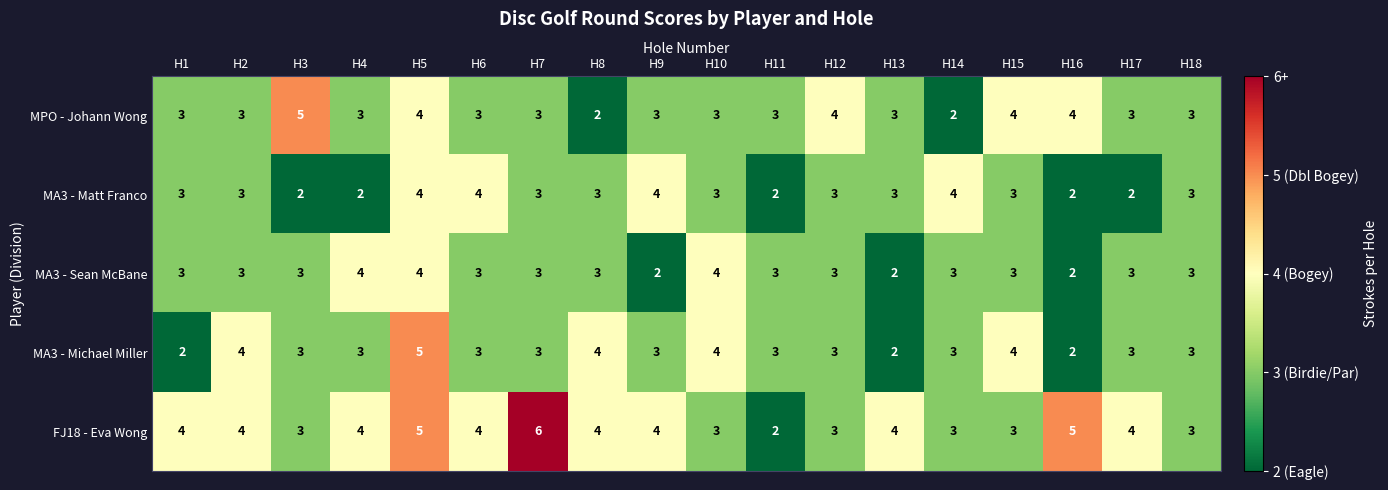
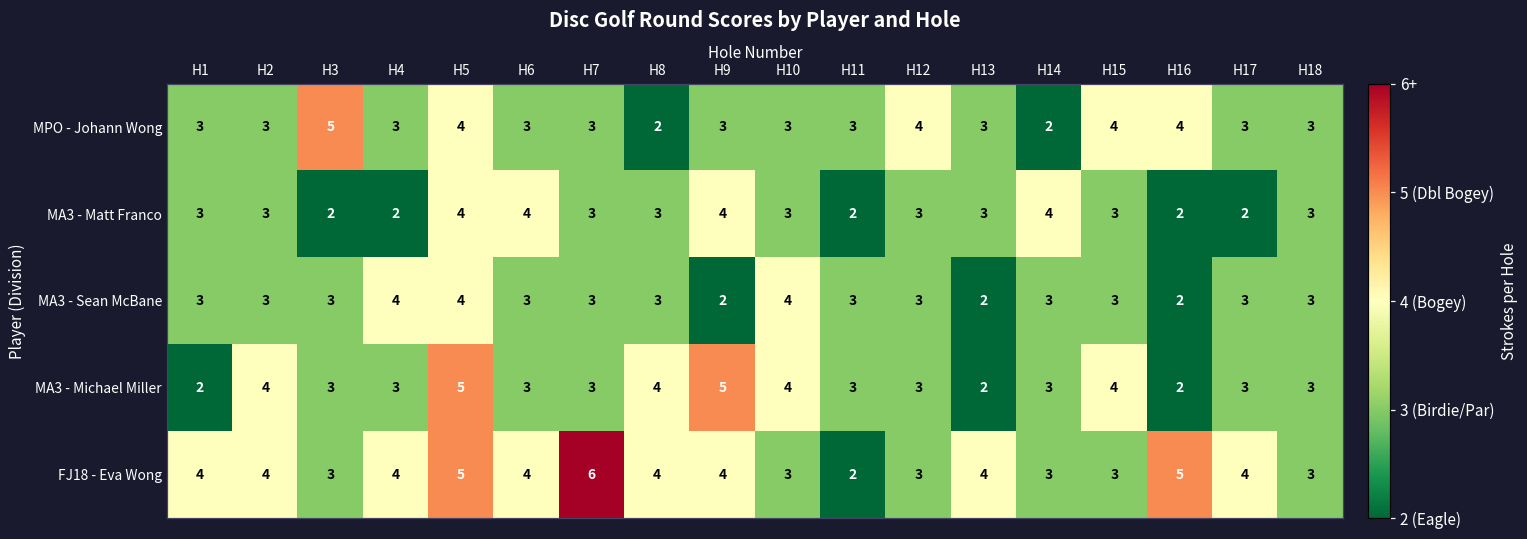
  {
    "MPO - Johann Wong": {
      "H1": 3,
      "H2": 3,
      "H3": 5,
      "H4": 3,
      "H5": 4,
      "H6": 3,
      "H7": 3,
      "H8": 2,
      "H9": 3,
      "H10": 3,
      "H11": 3,
      "H12": 4,
      "H13": 3,
      "H14": 2,
      "H15": 4,
      "H16": 4,
      "H17": 3,
      "H18": 3
    },
    "MA3 - Matt Franco": {
      "H1": 3,
      "H2": 3,
      "H3": 2,
      "H4": 2,
      "H5": 4,
      "H6": 4,
      "H7": 3,
      "H8": 3,
      "H9": 4,
      "H10": 3,
      "H11": 2,
      "H12": 3,
      "H13": 3,
      "H14": 4,
      "H15": 3,
      "H16": 2,
      "H17": 2,
      "H18": 3
    },
    "MA3 - Sean McBane": {
      "H1": 3,
      "H2": 3,
      "H3": 3,
      "H4": 4,
      "H5": 4,
      "H6": 3,
      "H7": 3,
      "H8": 3,
      "H9": 2,
      "H10": 4,
      "H11": 3,
      "H12": 3,
      "H13": 2,
      "H14": 3,
      "H15": 3,
      "H16": 2,
      "H17": 3,
      "H18": 3
    },
    "MA3 - Michael Miller": {
      "H1": 2,
      "H2": 4,
      "H3": 3,
      "H4": 3,
      "H5": 5,
      "H6": 3,
      "H7": 3,
      "H8": 4,
-     "H9": 3,
+     "H9": 5,
      "H10": 4,
      "H11": 3,
      "H12": 3,
      "H13": 2,
      "H14": 3,
      "H15": 4,
      "H16": 2,
      "H17": 3,
      "H18": 3
    },
    "FJ18 - Eva Wong": {
      "H1": 4,
      "H2": 4,
      "H3": 3,
      "H4": 4,
      "H5": 5,
      "H6": 4,
      "H7": 6,
      "H8": 4,
      "H9": 4,
      "H10": 3,
      "H11": 2,
      "H12": 3,
      "H13": 4,
      "H14": 3,
      "H15": 3,
      "H16": 5,
      "H17": 4,
      "H18": 3
    }
  }
